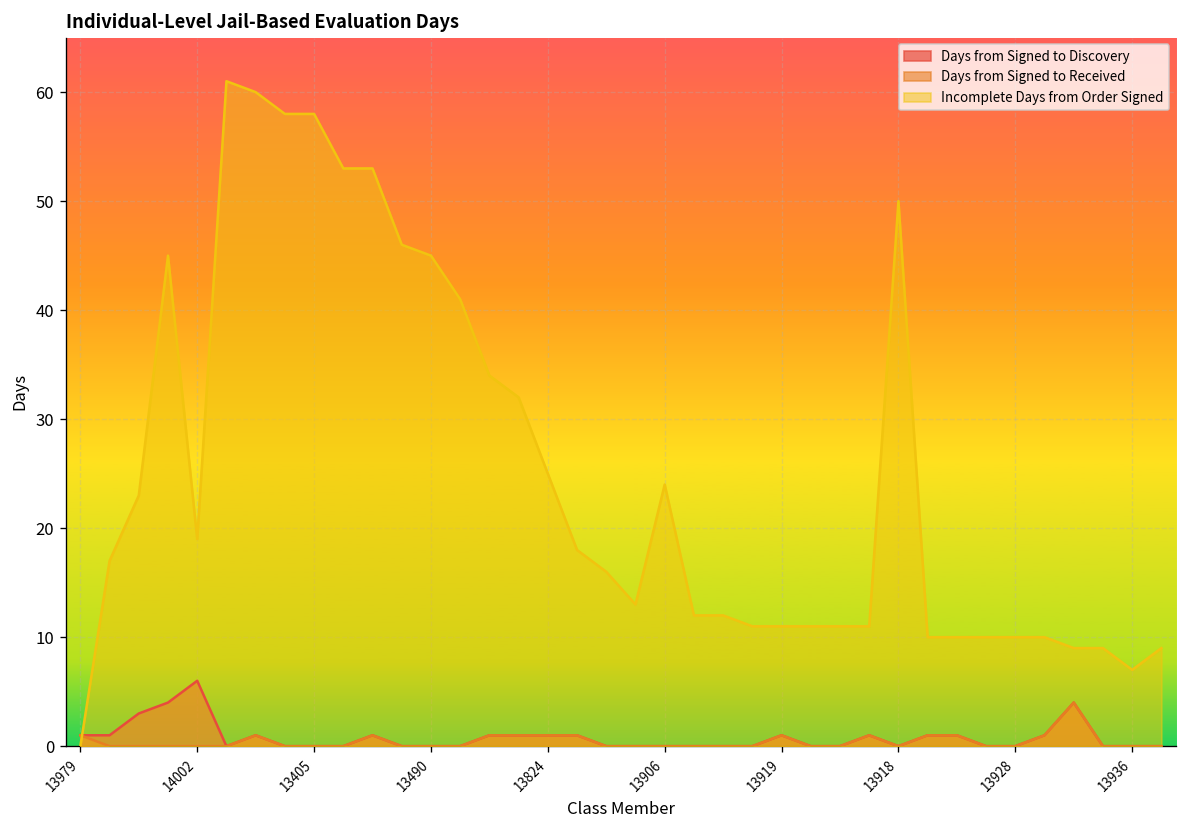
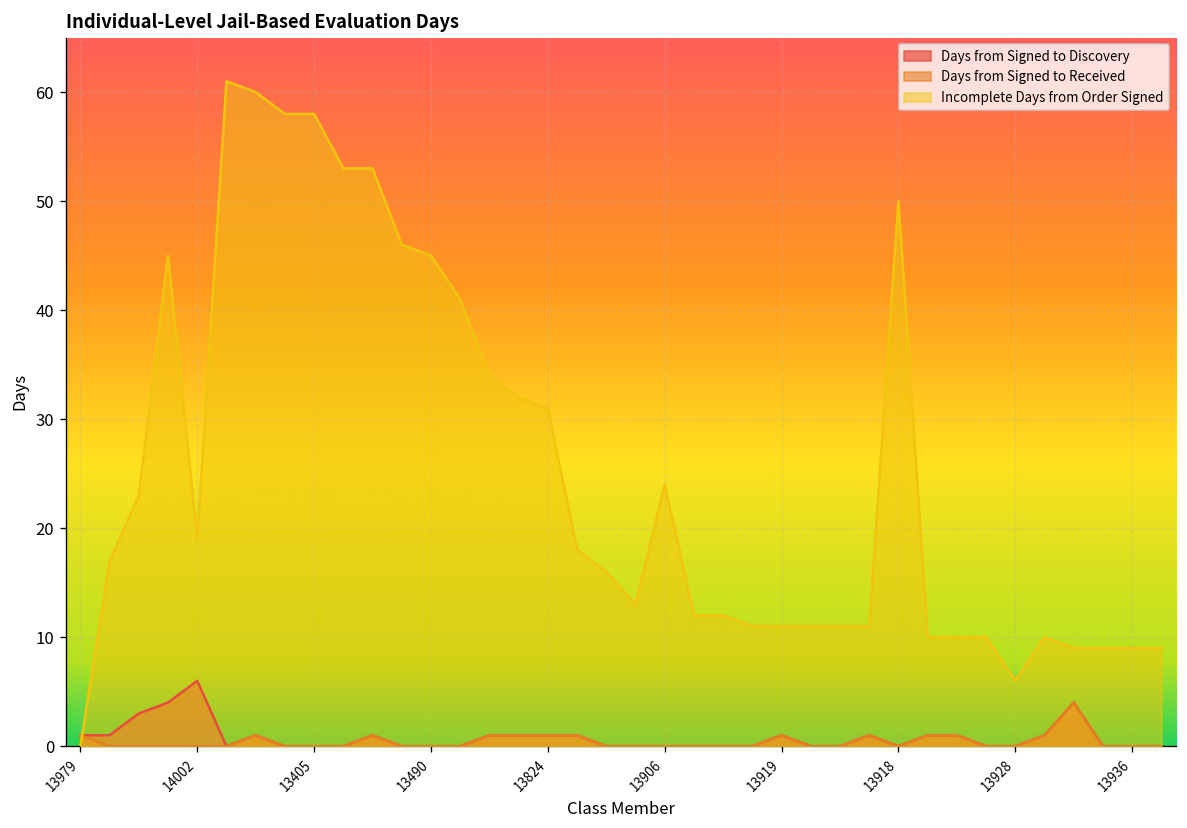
  {
    "Incomplete Days from Order Signed": {
      "13979": 0,
      "14002": 19,
      "13405": 58,
      "13490": 45,
-     "13824": 25,
+     "13824": 31,
      "13906": 24,
      "13919": 11,
      "13918": 50,
-     "13928": 10,
-     "13936": 7
+     "13928": 6,
+     "13936": 9
    }
  }
